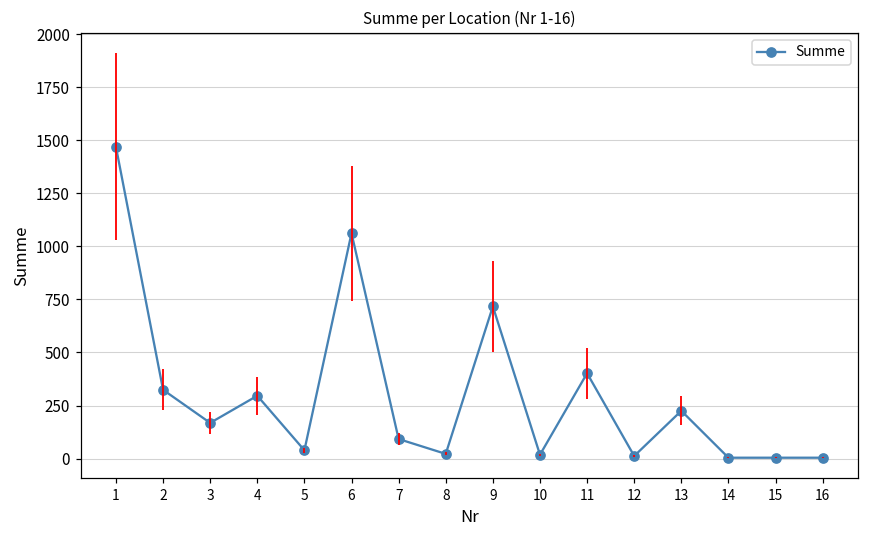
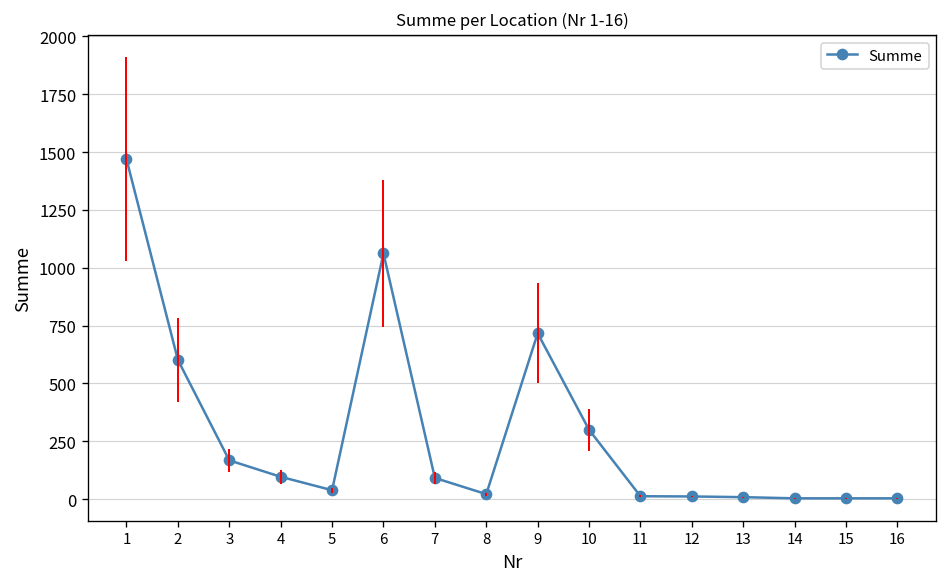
  {
    "1": 1470,
-   "2": 320,
+   "2": 600,
    "3": 170,
-   "4": 300,
+   "4": 100,
    "5": 40,
    "6": 1060,
    "7": 90,
    "8": 20,
    "9": 720,
-   "10": 20,
-   "11": 400,
+   "10": 300,
+   "11": 10,
    "12": 10,
-   "13": 230,
+   "13": 10,
    "14": 0,
    "15": 0,
    "16": 0
  }
